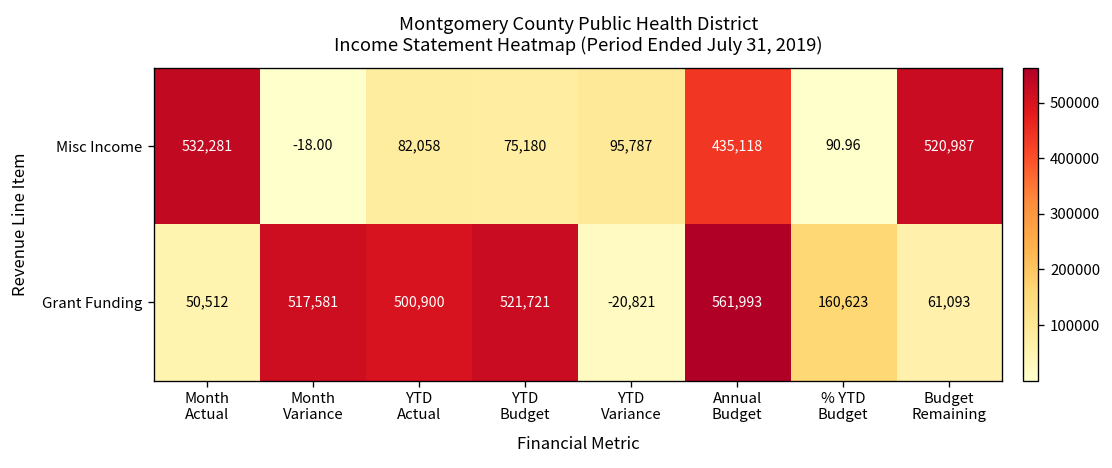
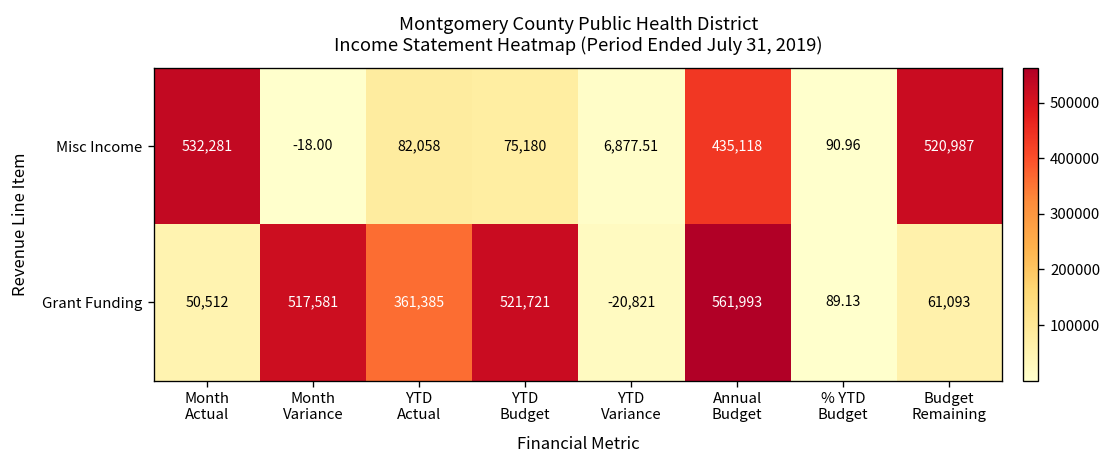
  {
    "Misc Income": {
      "Month Actual": "532,281",
      "Month Variance": "-18.00",
      "YTD Actual": "82,058",
      "YTD Budget": "75,180",
-     "YTD Variance": "95,787",
+     "YTD Variance": "6,877.51",
      "Annual Budget": "435,118",
      "% YTD Budget": "90.96",
      "Budget Remaining": "520,987"
    },
    "Grant Funding": {
      "Month Actual": "50,512",
      "Month Variance": "517,581",
-     "YTD Actual": "500,900",
+     "YTD Actual": "361,385",
      "YTD Budget": "521,721",
      "YTD Variance": "-20,821",
      "Annual Budget": "561,993",
-     "% YTD Budget": "160,623",
+     "% YTD Budget": "89.13",
      "Budget Remaining": "61,093"
    }
  }
